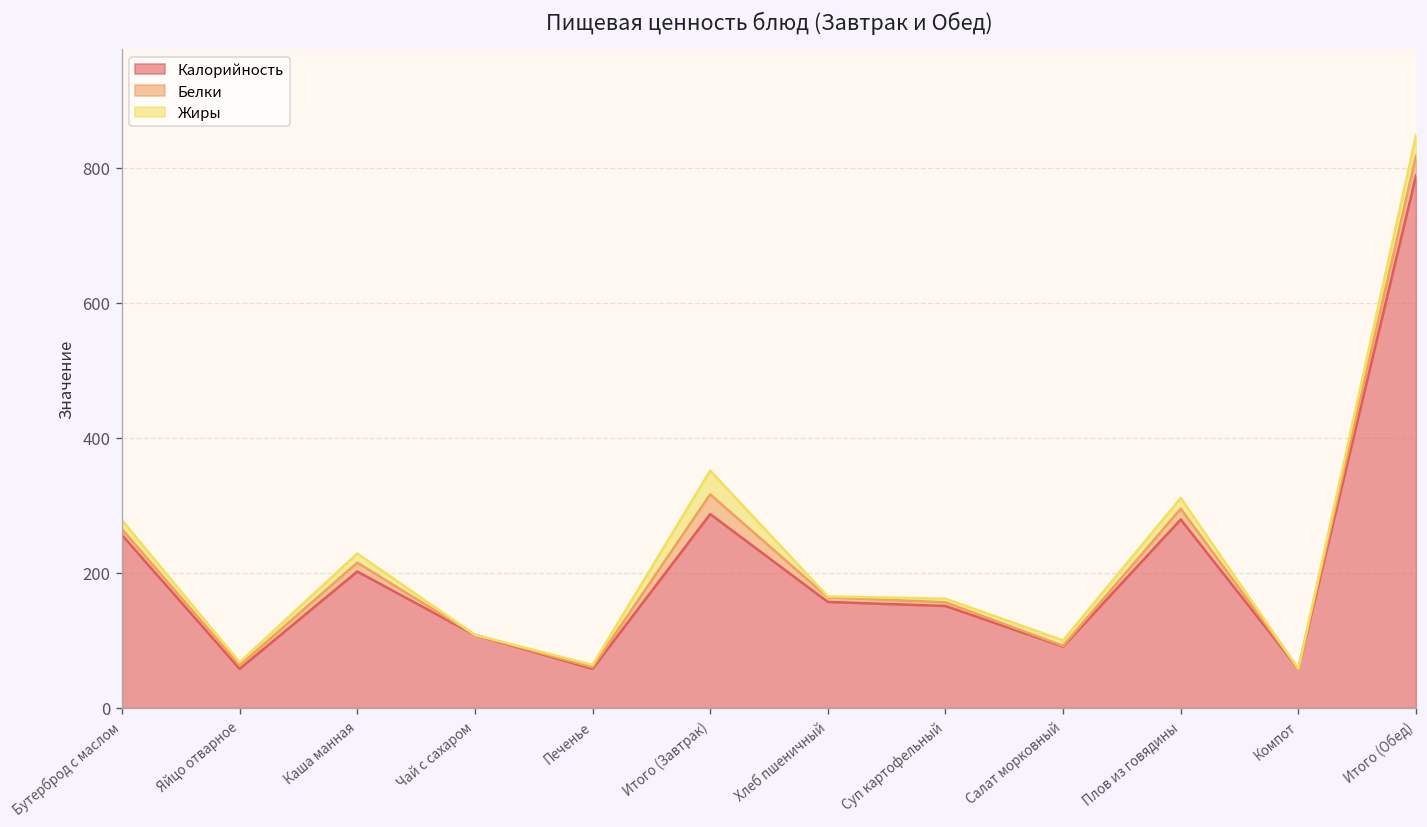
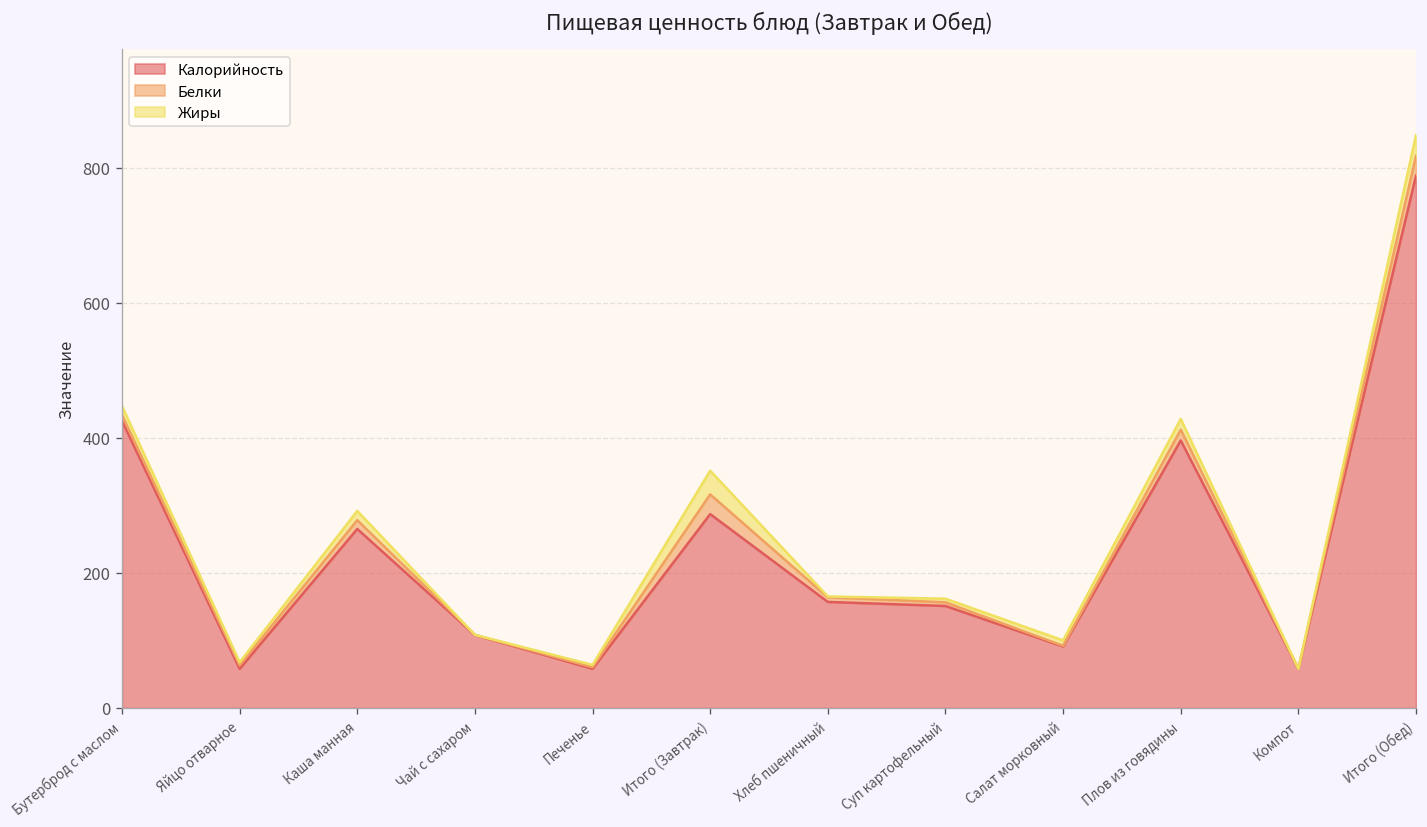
  {
    "Калорийность": {
-     "Бутерброд с маслом": 260,
+     "Бутерброд с маслом": 430,
      "Яйцо отварное": 60,
-     "Каша манная": 200,
+     "Каша манная": 270,
      "Итого (Завтрак)": 290,
      "Хлеб пшеничный": 160,
      "Суп картофельный": 150,
-     "Плов из говядины": 280,
+     "Плов из говядины": 400,
      "Итого (Обед)": 790
    }
  }
